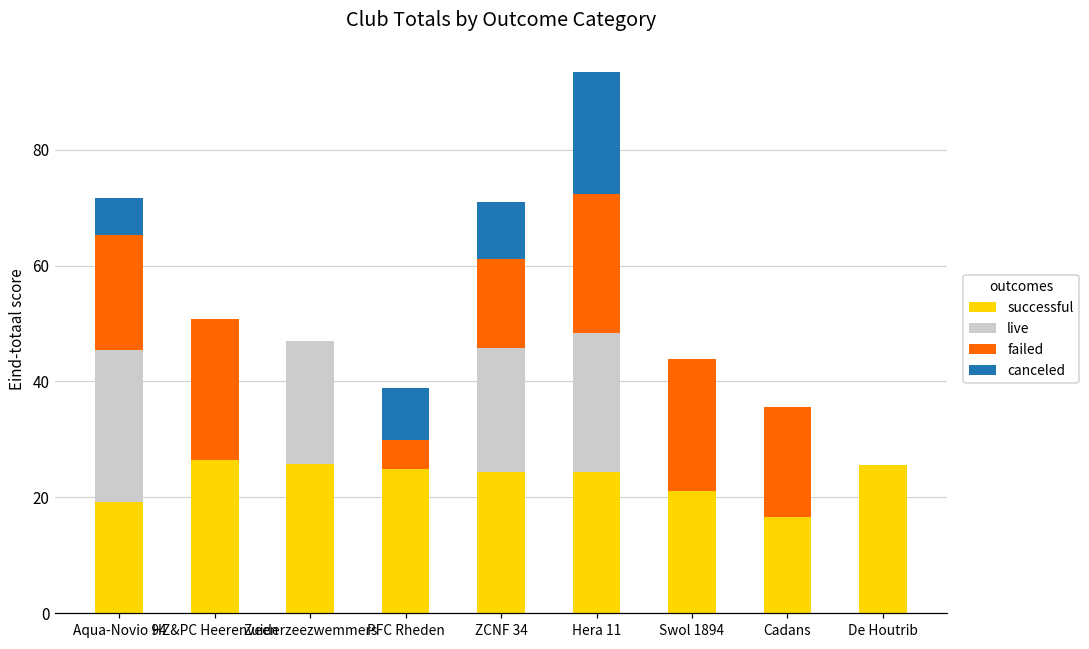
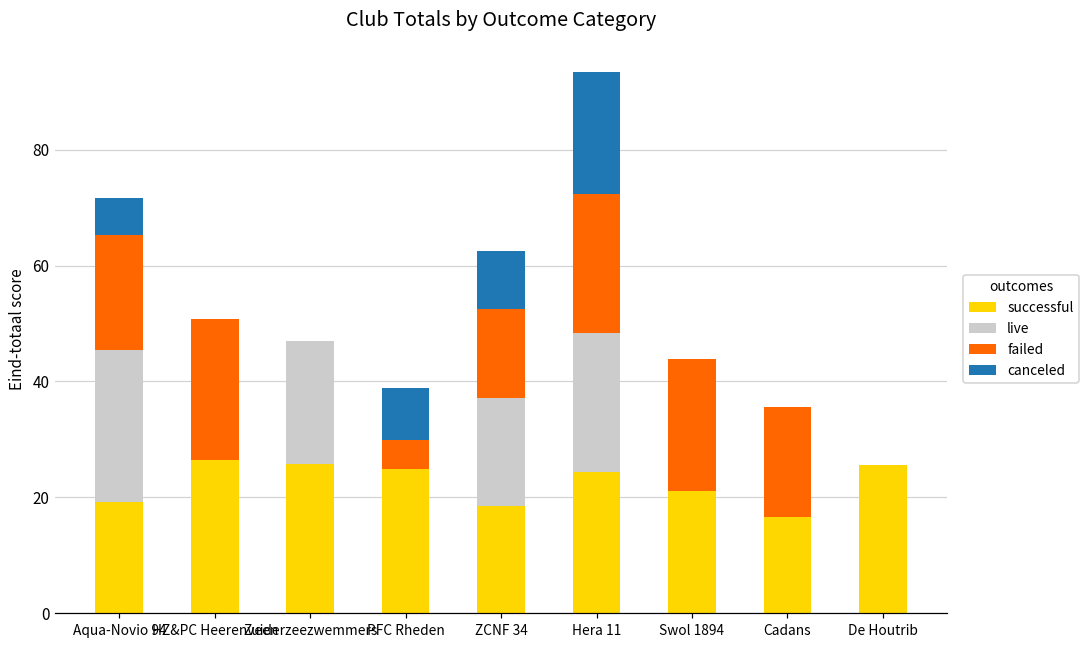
  {
    "successful": {
      "Aqua-Novio 94": 19,
      "PFC Rheden": 25,
-     "ZCNF 34": 24,
+     "ZCNF 34": 18,
      "Hera 11": 24,
      "Swol 1894": 21,
      "Cadans": 16,
      "De Houtrib": 25
    },
    "live": {
      "Aqua-Novio 94": 26,
      "PFC Rheden": 0,
-     "ZCNF 34": 21,
+     "ZCNF 34": 19,
      "Hera 11": 24,
      "Swol 1894": 0,
      "Cadans": 0,
      "De Houtrib": 0
    },
    "failed": {
      "Aqua-Novio 94": 20,
      "PFC Rheden": 5,
      "ZCNF 34": 15,
      "Hera 11": 24,
      "Swol 1894": 23,
      "Cadans": 19,
      "De Houtrib": 0
    },
    "canceled": {
      "Aqua-Novio 94": 6,
      "PFC Rheden": 9,
      "ZCNF 34": 10,
      "Hera 11": 21,
      "Swol 1894": 0,
      "Cadans": 0,
      "De Houtrib": 0
    }
  }
